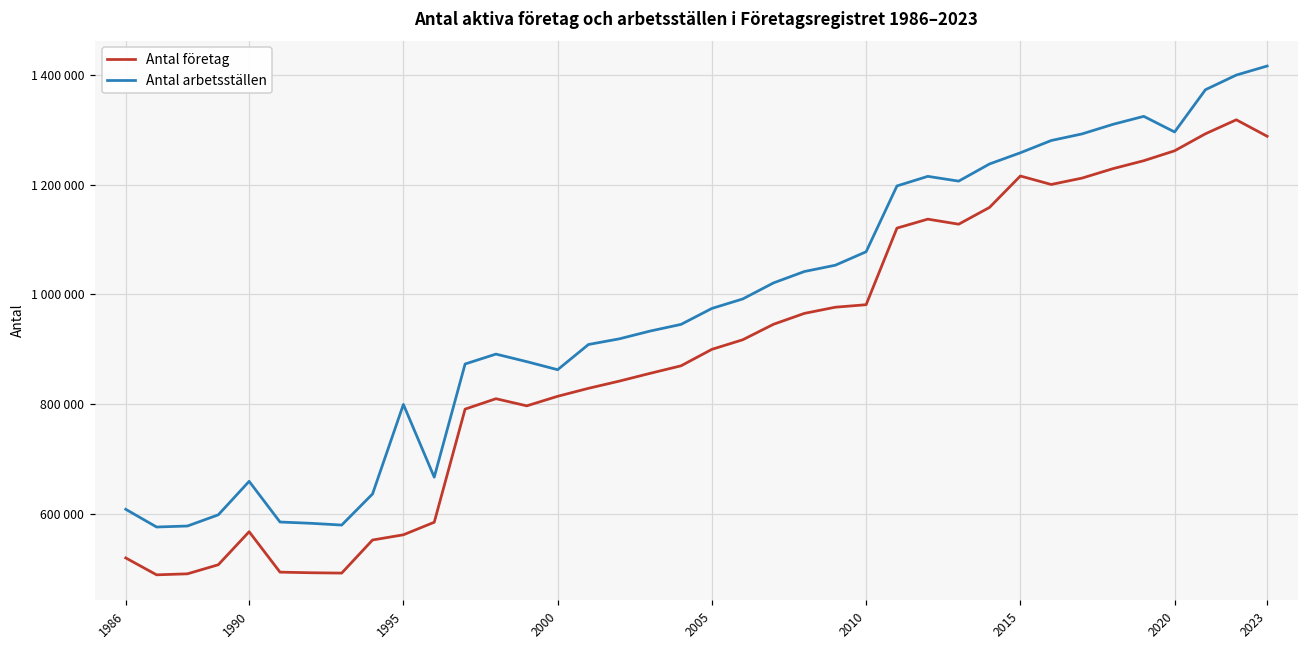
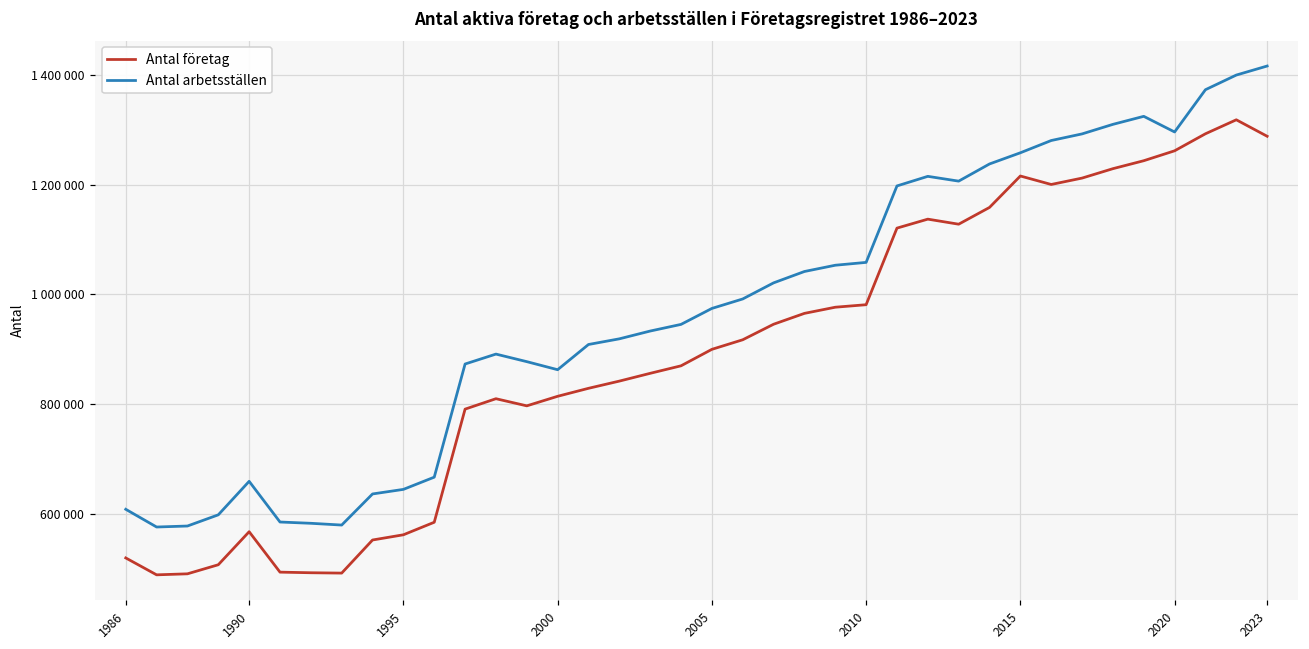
  {
    "Antal företag": {
      "1986": 520000,
      "1990": 570000,
      "1995": 560000,
      "2000": 810000,
      "2005": 900000,
      "2010": 980000,
      "2015": 1220000,
      "2020": 1260000,
      "2023": 1290000
    },
    "Antal arbetsställen": {
      "1986": 610000,
      "1990": 660000,
-     "1995": 800000,
+     "1995": 650000,
      "2000": 860000,
      "2005": 970000,
-     "2010": 1080000,
+     "2010": 1060000,
      "2015": 1260000,
      "2020": 1300000,
      "2023": 1420000
    }
  }
